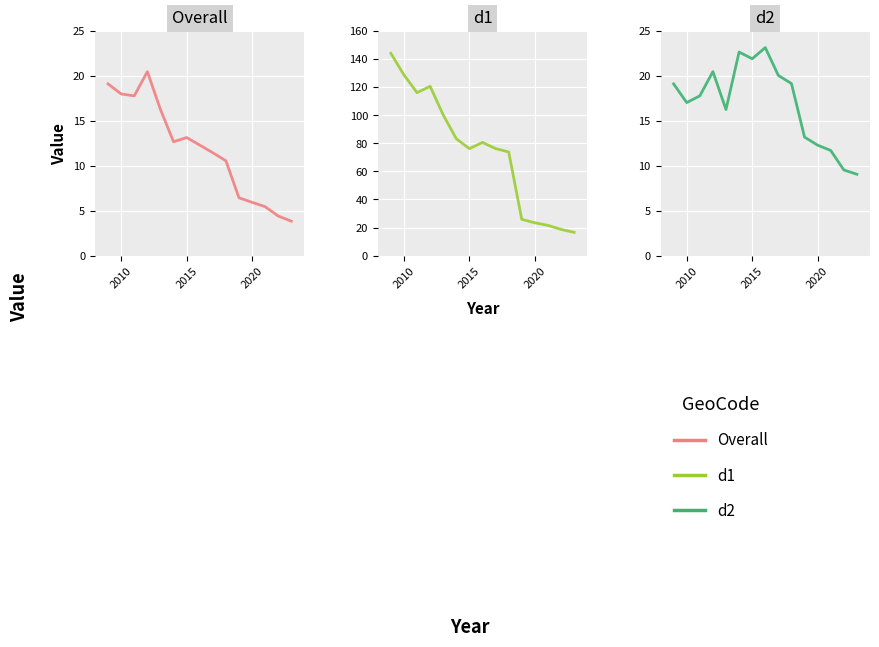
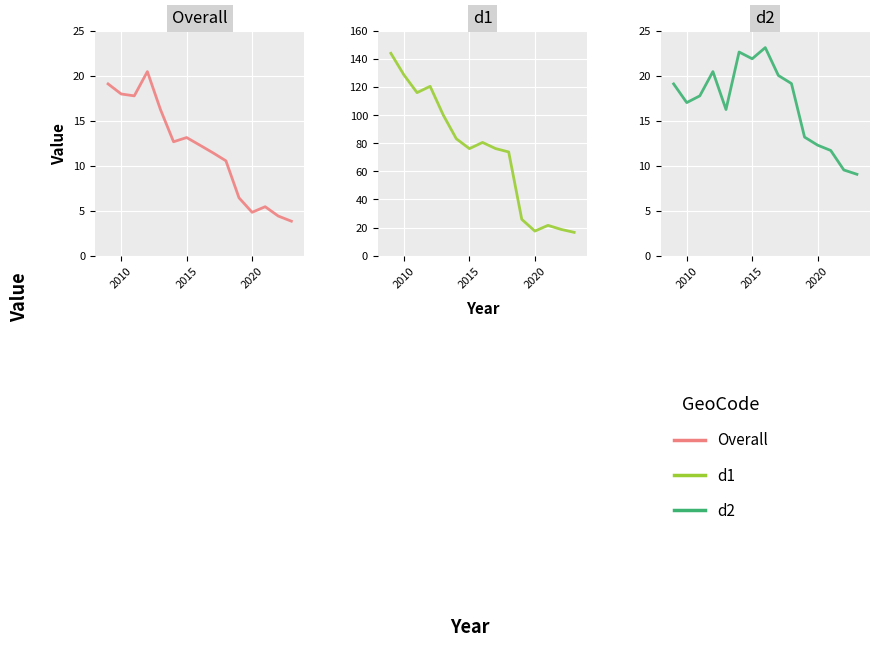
  {
    "Overall": {
      "2010": 18,
      "2015": 13,
-     "2020": 6
+     "2020": 5
    },
    "d1": {
      "2010": 129,
      "2015": 76,
-     "2020": 23
+     "2020": 17
    },
    "d2": {
      "2010": 17,
      "2015": 22,
      "2020": 12
    }
  }
